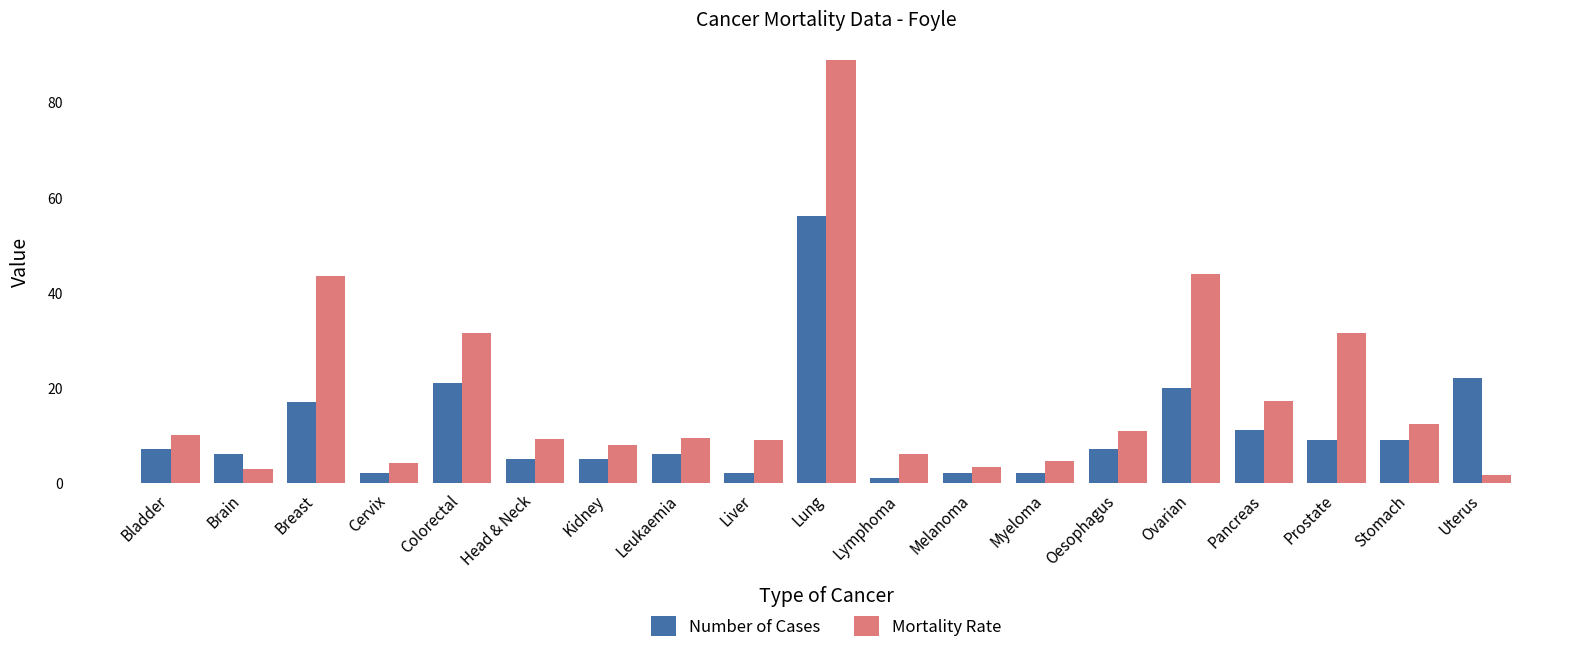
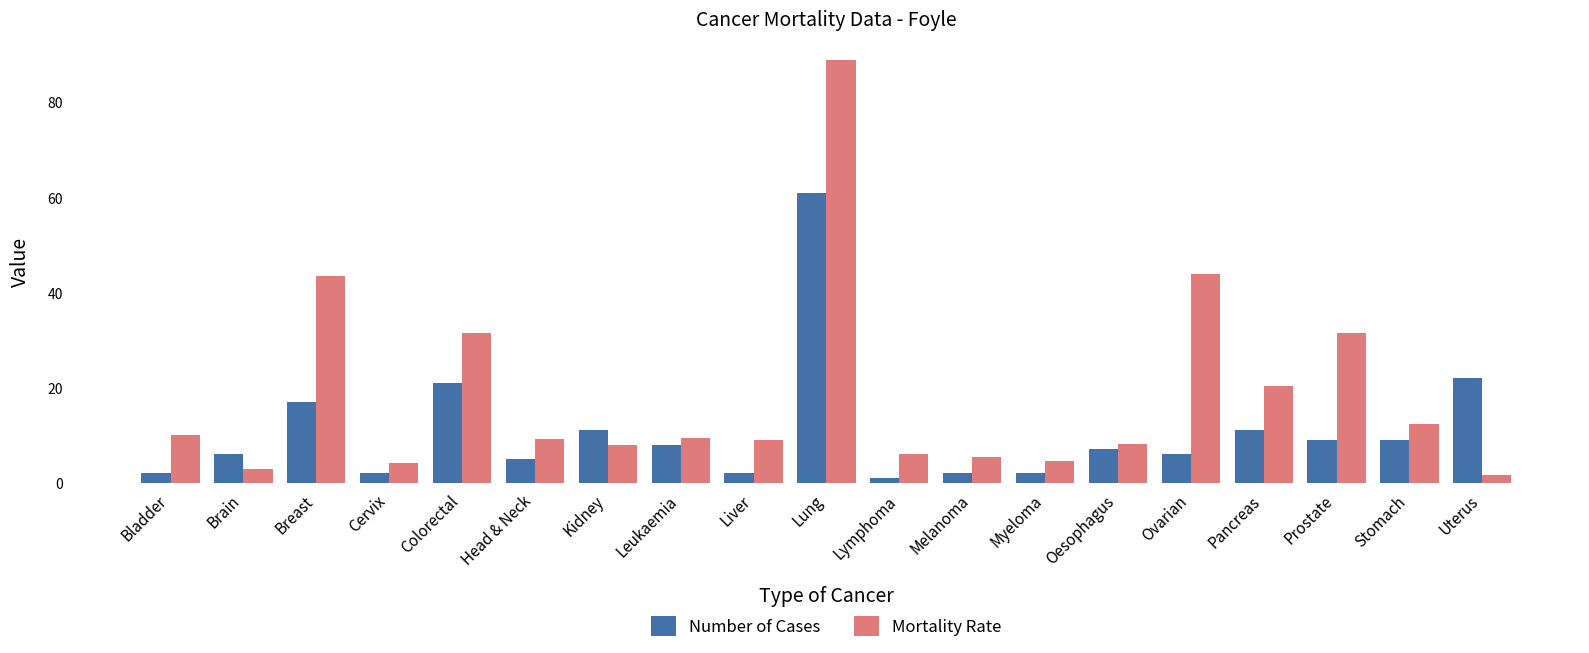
  {
    "Number of Cases": {
-     "Bladder": 7,
+     "Bladder": 2,
      "Brain": 6,
      "Breast": 17,
      "Cervix": 2,
      "Colorectal": 21,
      "Head & Neck": 5,
-     "Kidney": 5,
-     "Leukaemia": 6,
+     "Kidney": 11,
+     "Leukaemia": 8,
      "Liver": 2,
-     "Lung": 56,
+     "Lung": 61,
      "Lymphoma": 1,
      "Melanoma": 2,
      "Myeloma": 2,
      "Oesophagus": 7,
-     "Ovarian": 20,
+     "Ovarian": 6,
      "Pancreas": 11,
      "Prostate": 9,
      "Stomach": 9,
      "Uterus": 22
    },
    "Mortality Rate": {
      "Bladder": 10,
      "Brain": 3,
      "Breast": 43,
      "Cervix": 4,
      "Colorectal": 31,
      "Head & Neck": 9,
      "Kidney": 8,
      "Leukaemia": 9,
      "Liver": 9,
      "Lung": 89,
      "Lymphoma": 6,
-     "Melanoma": 3,
+     "Melanoma": 5,
      "Myeloma": 5,
-     "Oesophagus": 11,
+     "Oesophagus": 8,
      "Ovarian": 44,
-     "Pancreas": 17,
+     "Pancreas": 20,
      "Prostate": 32,
      "Stomach": 12,
      "Uterus": 2
    }
  }
